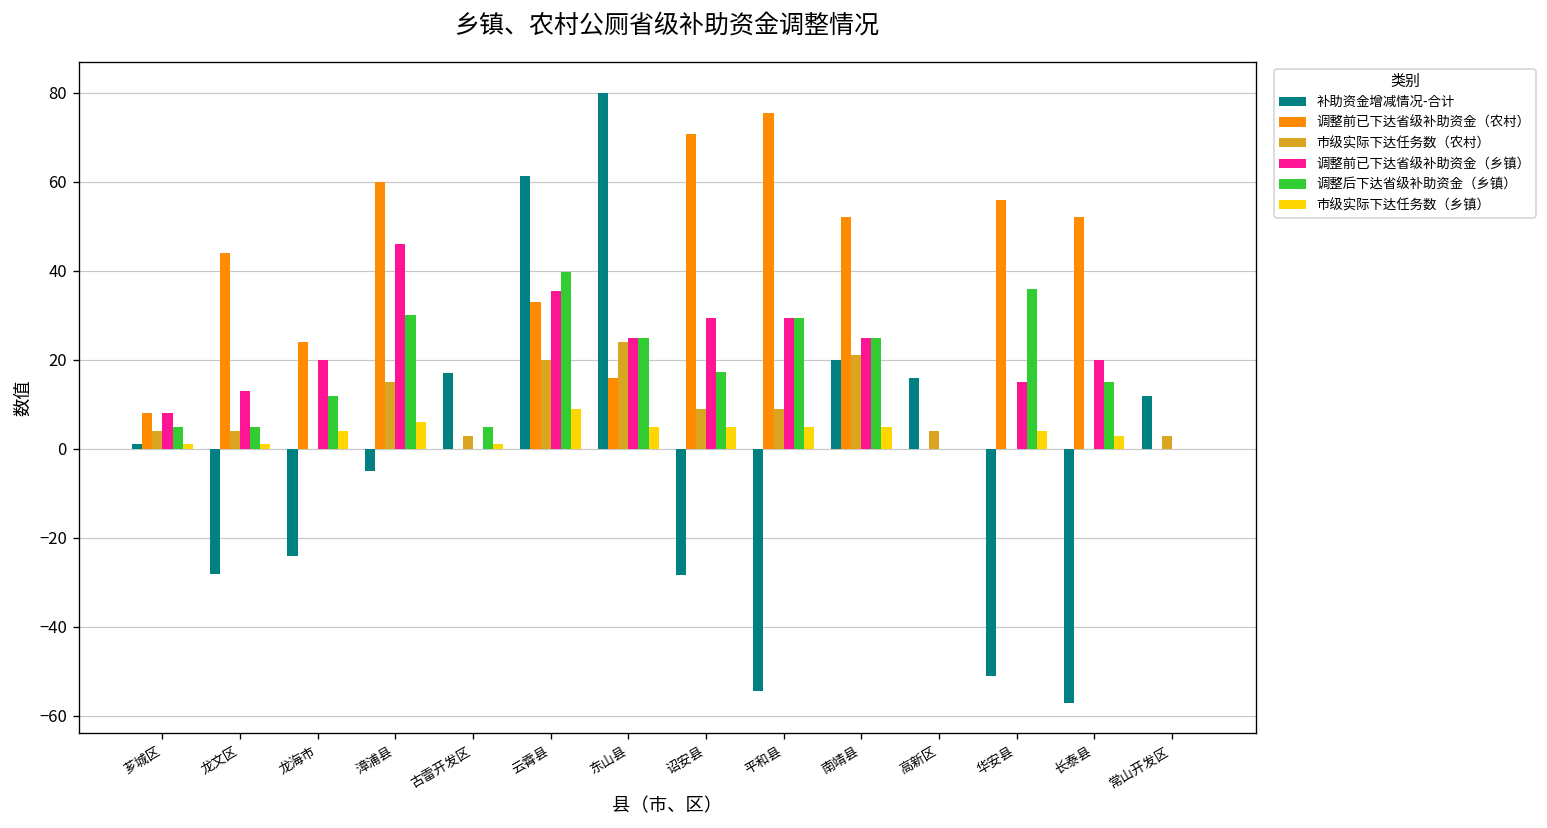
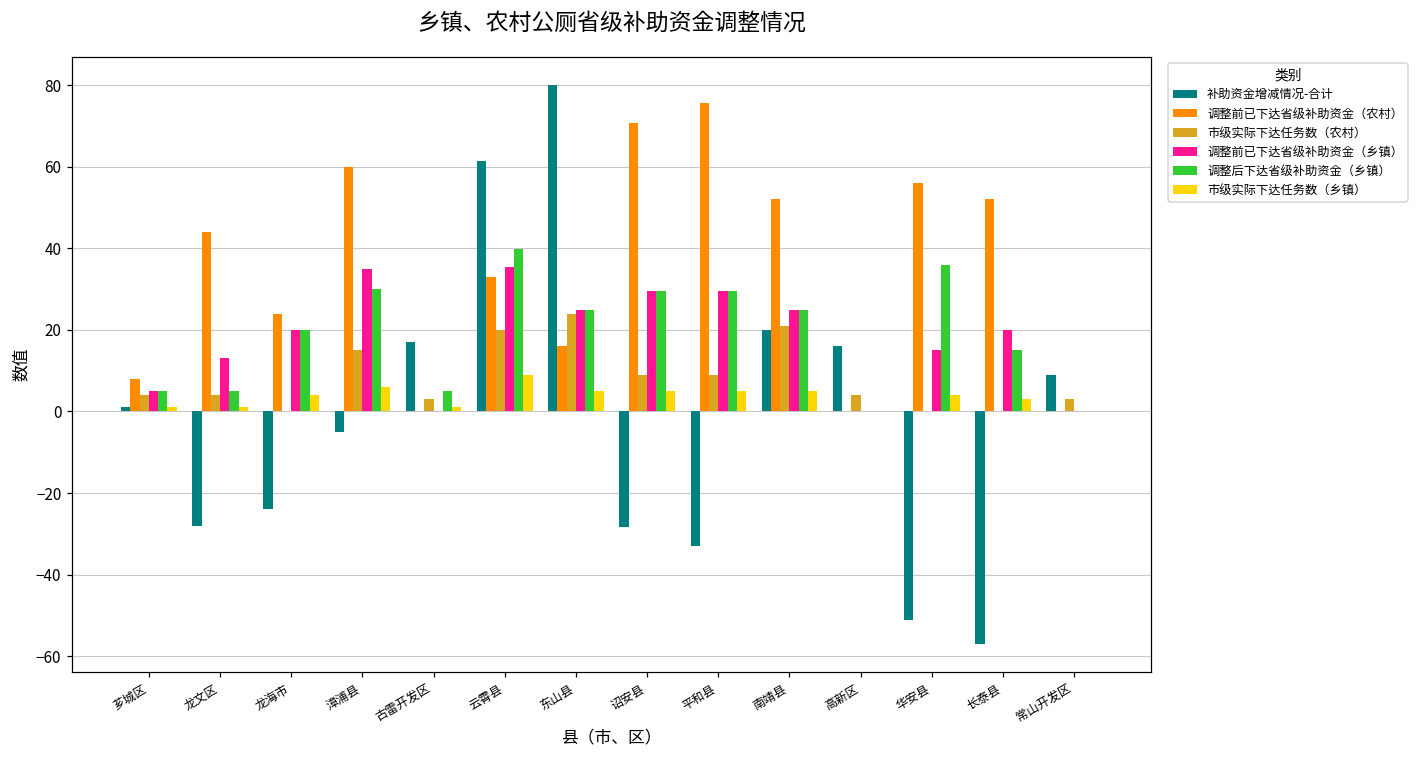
  {
    "补助资金增减情况-合计": {
      "芗城区": 1,
      "龙文区": -28,
      "龙海市": -24,
      "漳浦县": -5,
      "古雷开发区": 17,
      "云霄县": 61,
      "东山县": 80,
      "诏安县": -28,
-     "平和县": -54,
+     "平和县": -33,
      "南靖县": 20,
      "高新区": 16,
      "华安县": -51,
      "长泰县": -57,
-     "常山开发区": 12
+     "常山开发区": 9
    },
    "调整前已下达省级补助资金（乡镇）": {
-     "芗城区": 8,
+     "芗城区": 5,
      "龙文区": 13,
      "龙海市": 20,
-     "漳浦县": 46,
+     "漳浦县": 35,
      "古雷开发区": 0,
      "云霄县": 35,
      "东山县": 25,
      "诏安县": 30,
      "平和县": 30,
      "南靖县": 25,
      "高新区": 0,
      "华安县": 15,
      "长泰县": 20,
      "常山开发区": 0
    },
    "调整后下达省级补助资金（乡镇）": {
      "芗城区": 5,
      "龙文区": 5,
-     "龙海市": 12,
+     "龙海市": 20,
      "漳浦县": 30,
      "古雷开发区": 5,
      "云霄县": 40,
      "东山县": 25,
-     "诏安县": 17,
+     "诏安县": 30,
      "平和县": 30,
      "南靖县": 25,
      "高新区": 0,
      "华安县": 36,
      "长泰县": 15,
      "常山开发区": 0
    },
    "市级实际下达任务数（乡镇）": {
      "芗城区": 1,
      "龙文区": 1,
      "龙海市": 4,
      "漳浦县": 6,
      "古雷开发区": 1,
      "云霄县": 9,
      "东山县": 5,
      "诏安县": 5,
      "平和县": 5,
      "南靖县": 5,
      "高新区": 0,
      "华安县": 4,
      "长泰县": 3,
      "常山开发区": 0
    }
  }
